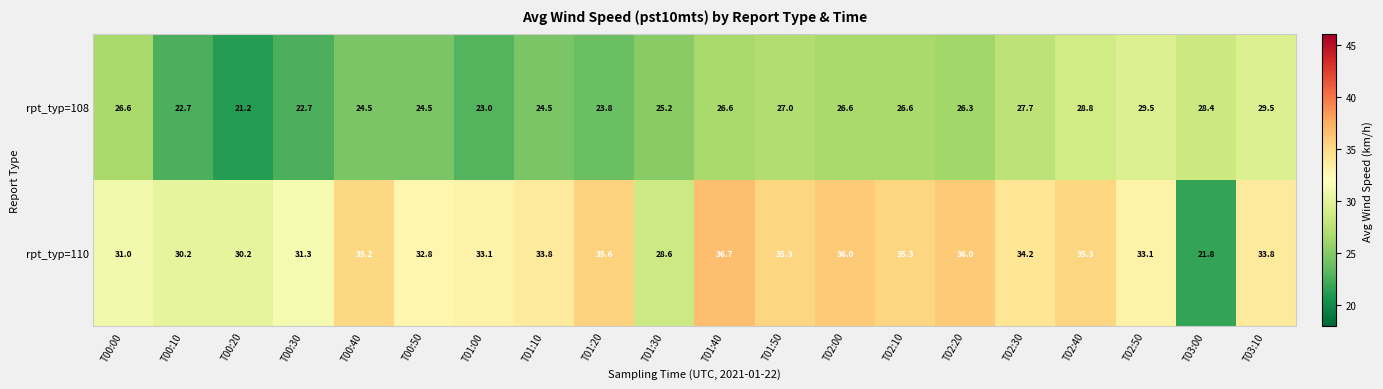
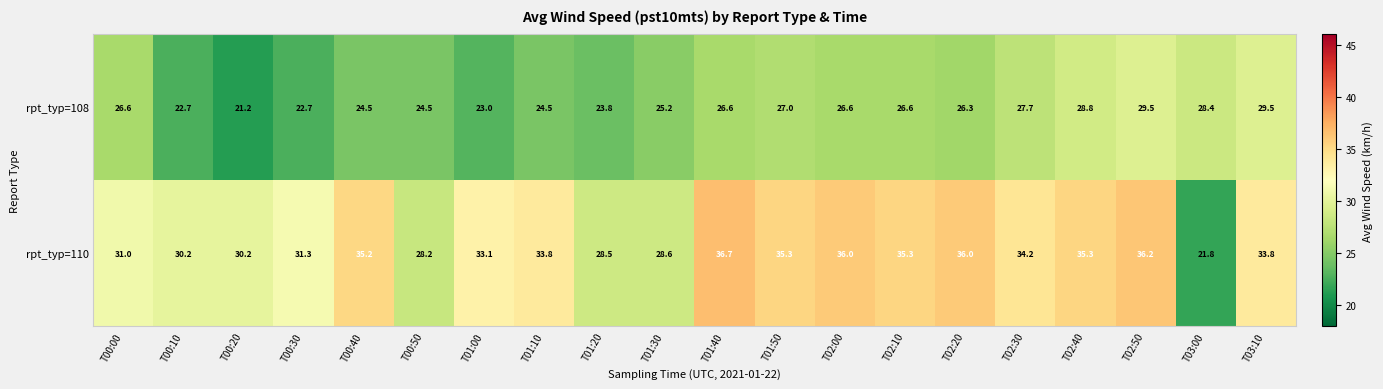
  {
    "rpt_typ=108": {
      "T00:00": 26.6,
      "T00:10": 22.7,
      "T00:20": 21.2,
      "T00:30": 22.7,
      "T00:40": 24.5,
      "T00:50": 24.5,
      "T01:00": 23.0,
      "T01:10": 24.5,
      "T01:20": 23.8,
      "T01:30": 25.2,
      "T01:40": 26.6,
      "T01:50": 27.0,
      "T02:00": 26.6,
      "T02:10": 26.6,
      "T02:20": 26.3,
      "T02:30": 27.7,
      "T02:40": 28.8,
      "T02:50": 29.5,
      "T03:00": 28.4,
      "T03:10": 29.5
    },
    "rpt_typ=110": {
      "T00:00": 31.0,
      "T00:10": 30.2,
      "T00:20": 30.2,
      "T00:30": 31.3,
      "T00:40": 35.2,
-     "T00:50": 32.8,
+     "T00:50": 28.2,
      "T01:00": 33.1,
      "T01:10": 33.8,
-     "T01:20": 35.6,
+     "T01:20": 28.5,
      "T01:30": 28.6,
      "T01:40": 36.7,
      "T01:50": 35.3,
      "T02:00": 36.0,
      "T02:10": 35.3,
      "T02:20": 36.0,
      "T02:30": 34.2,
      "T02:40": 35.3,
-     "T02:50": 33.1,
+     "T02:50": 36.2,
      "T03:00": 21.8,
      "T03:10": 33.8
    }
  }
